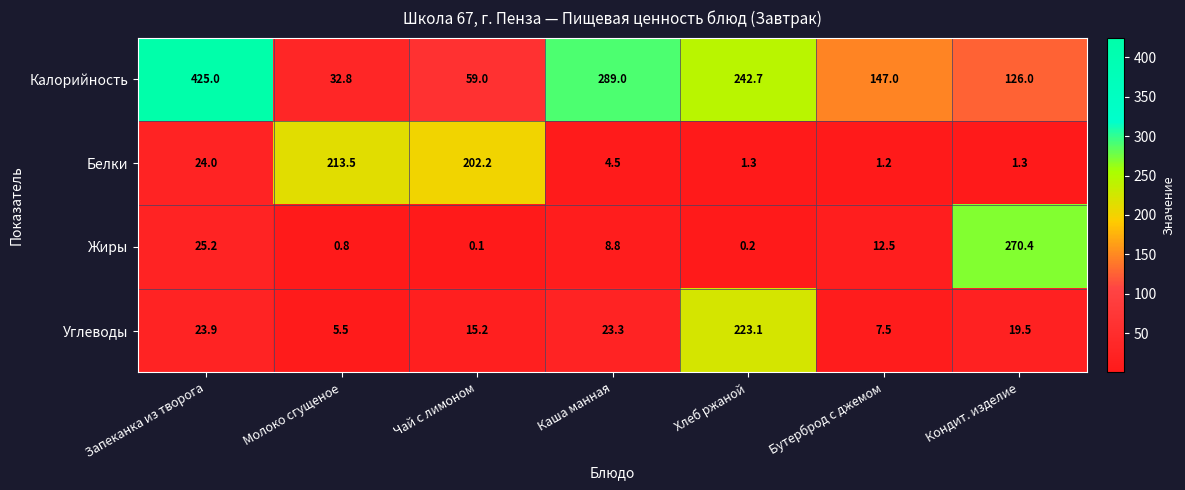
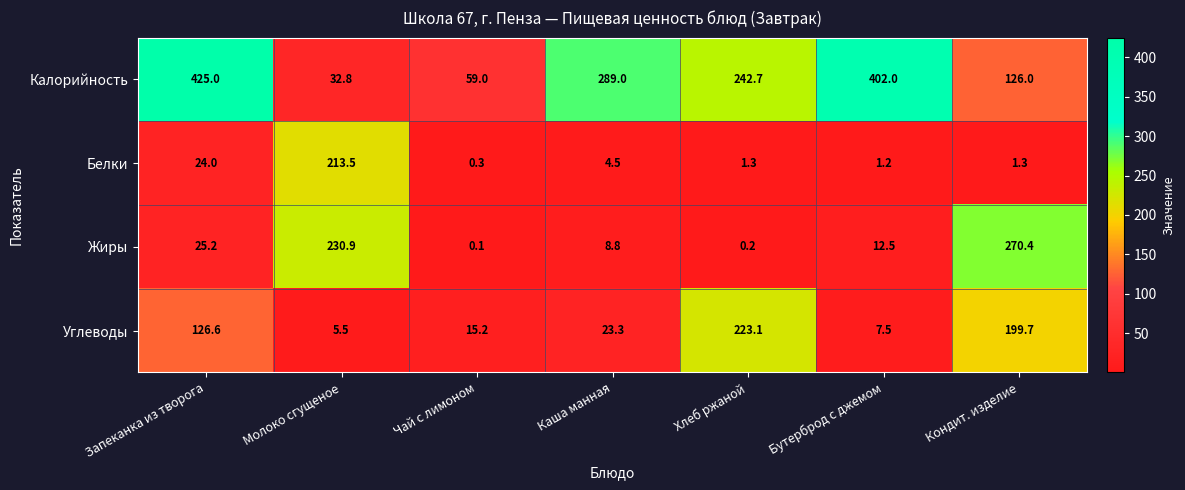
  {
    "Калорийность": {
      "Запеканка из творога": 425.0,
      "Молоко сгущеное": 32.8,
      "Чай с лимоном": 59.0,
      "Каша манная": 289.0,
      "Хлеб ржаной": 242.7,
-     "Бутерброд с джемом": 147.0,
+     "Бутерброд с джемом": 402.0,
      "Кондит. изделие": 126.0
    },
    "Белки": {
      "Запеканка из творога": 24.0,
      "Молоко сгущеное": 213.5,
-     "Чай с лимоном": 202.2,
+     "Чай с лимоном": 0.3,
      "Каша манная": 4.5,
      "Хлеб ржаной": 1.3,
      "Бутерброд с джемом": 1.2,
      "Кондит. изделие": 1.3
    },
    "Жиры": {
      "Запеканка из творога": 25.2,
-     "Молоко сгущеное": 0.8,
+     "Молоко сгущеное": 230.9,
      "Чай с лимоном": 0.1,
      "Каша манная": 8.8,
      "Хлеб ржаной": 0.2,
      "Бутерброд с джемом": 12.5,
      "Кондит. изделие": 270.4
    },
    "Углеводы": {
-     "Запеканка из творога": 23.9,
+     "Запеканка из творога": 126.6,
      "Молоко сгущеное": 5.5,
      "Чай с лимоном": 15.2,
      "Каша манная": 23.3,
      "Хлеб ржаной": 223.1,
      "Бутерброд с джемом": 7.5,
-     "Кондит. изделие": 19.5
+     "Кондит. изделие": 199.7
    }
  }
